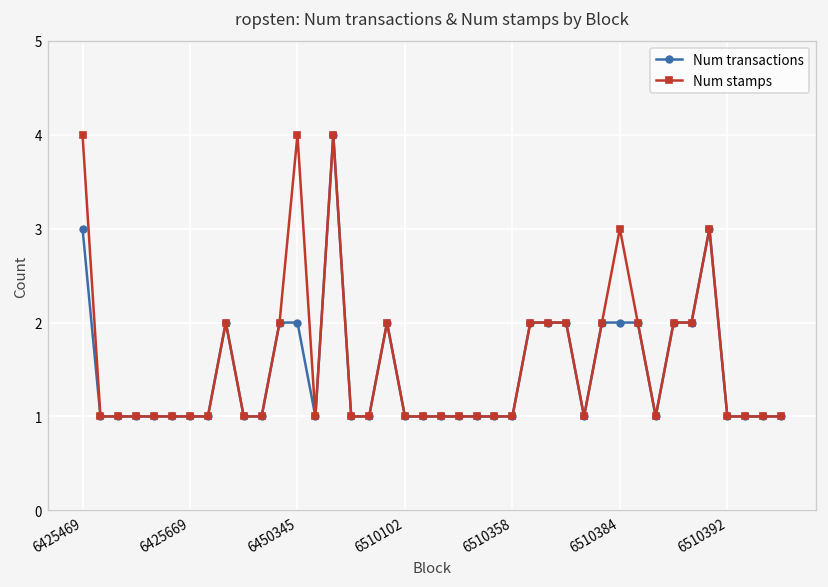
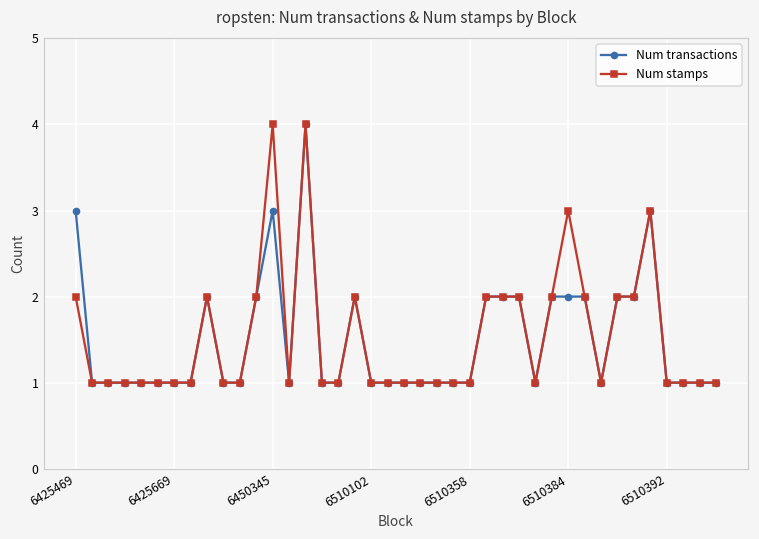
  {
    "Num transactions": {
      "6425469": 3,
-     "6450345": 2,
+     "6450345": 3,
      "6510384": 2
    },
    "Num stamps": {
-     "6425469": 4,
+     "6425469": 2,
      "6450345": 4,
      "6510384": 3
    }
  }
